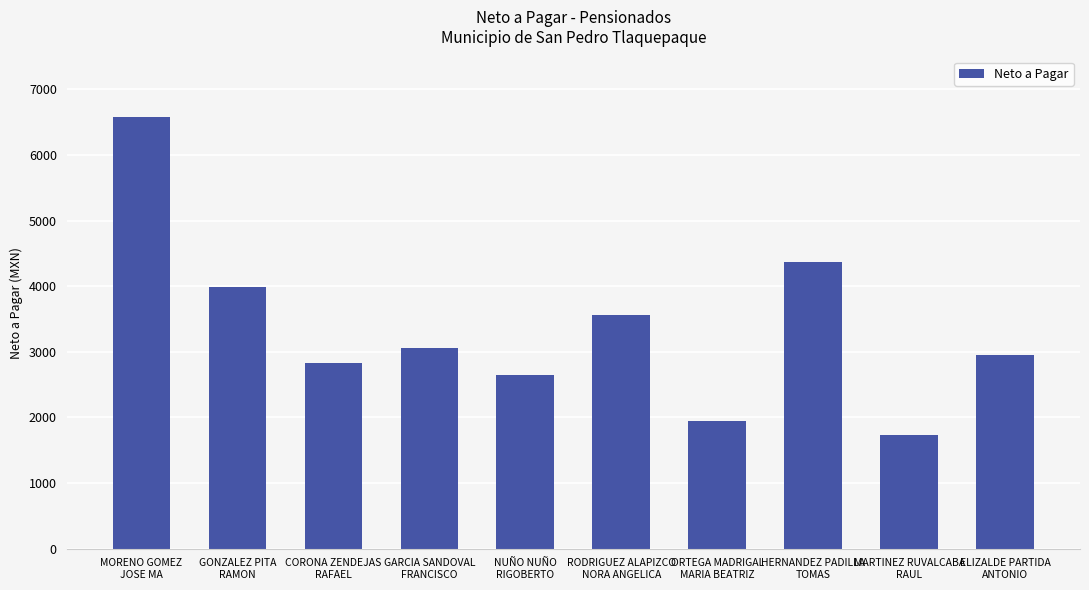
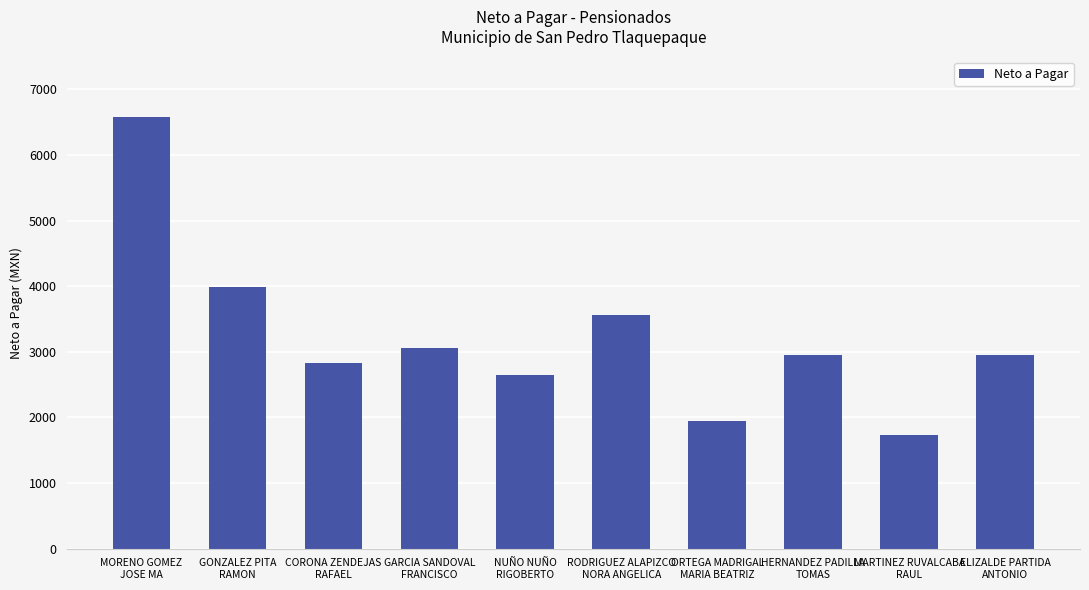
  {
    "MORENO GOMEZ JOSE MA": 6600,
    "GONZALEZ PITA RAMON": 4000,
    "CORONA ZENDEJAS RAFAEL": 2800,
    "GARCIA SANDOVAL FRANCISCO": 3100,
    "NUÑO NUÑO RIGOBERTO": 2700,
    "RODRIGUEZ ALAPIZCO NORA ANGELICA": 3600,
    "ORTEGA MADRIGAL MARIA BEATRIZ": 1900,
-   "HERNANDEZ PADILLA TOMAS": 4400,
+   "HERNANDEZ PADILLA TOMAS": 2900,
    "MARTINEZ RUVALCABA RAUL": 1700,
    "ELIZALDE PARTIDA ANTONIO": 2900
  }
